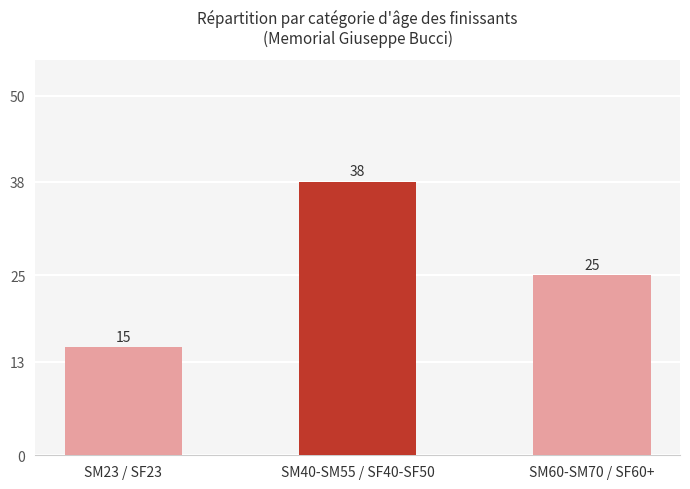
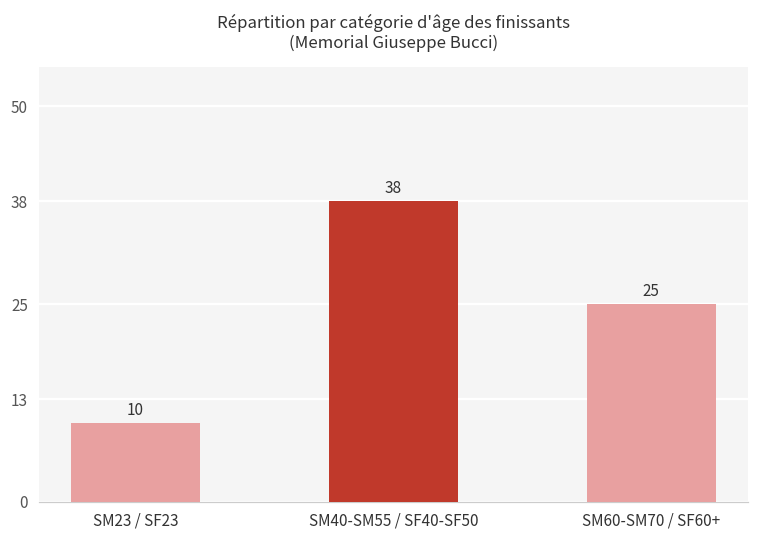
  {
-   "SM23 / SF23": 15,
+   "SM23 / SF23": 10,
    "SM40-SM55 / SF40-SF50": 38,
    "SM60-SM70 / SF60+": 25
  }
